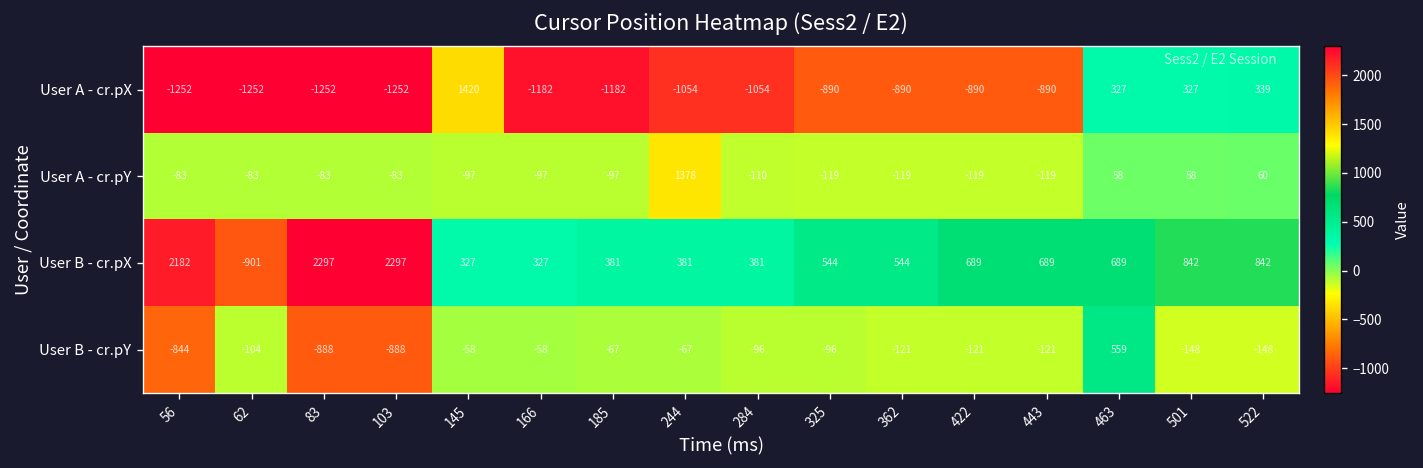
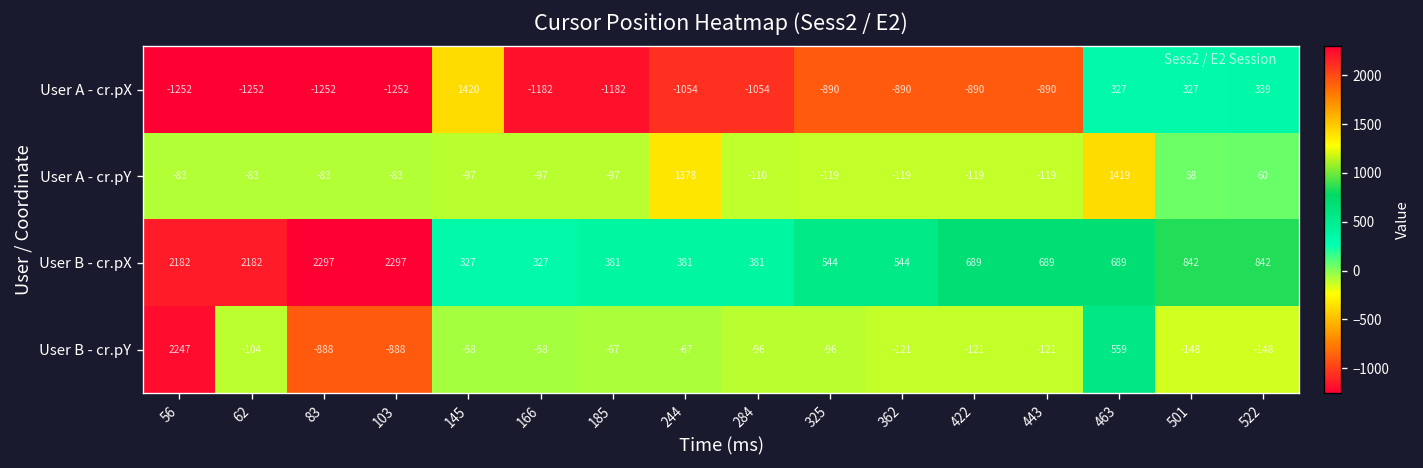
  {
    "User A - cr.pX": {
      "56": -1252,
      "62": -1252,
      "83": -1252,
      "103": -1252,
      "145": 1420,
      "166": -1182,
      "185": -1182,
      "244": -1054,
      "284": -1054,
      "325": -890,
      "362": -890,
      "422": -890,
      "443": -890,
      "463": 327,
      "522": 339
    },
    "User A - cr.pY": {
      "56": -83,
      "62": -83,
      "83": -83,
      "103": -83,
      "145": -97,
      "166": -97,
      "185": -97,
      "244": 1378,
      "284": -110,
      "325": -119,
      "362": -119,
      "422": -119,
      "443": -119,
-     "463": 58,
+     "463": 1419,
      "501": 58,
      "522": 60
    },
    "User B - cr.pX": {
      "56": 2182,
-     "62": -901,
+     "62": 2182,
      "83": 2297,
      "103": 2297,
      "145": 327,
      "166": 327,
      "185": 381,
      "244": 381,
      "284": 381,
      "325": 544,
      "362": 544,
      "422": 689,
      "443": 689,
      "463": 689,
      "501": 842,
      "522": 842
    },
    "User B - cr.pY": {
-     "56": -844,
+     "56": 2247,
      "62": -104,
      "83": -888,
      "103": -888,
      "145": -58,
      "166": -58,
      "185": -67,
      "244": -67,
      "284": -96,
      "325": -96,
      "362": -121,
      "422": -121,
      "443": -121,
      "463": 559,
      "501": -148,
      "522": -148
    }
  }
